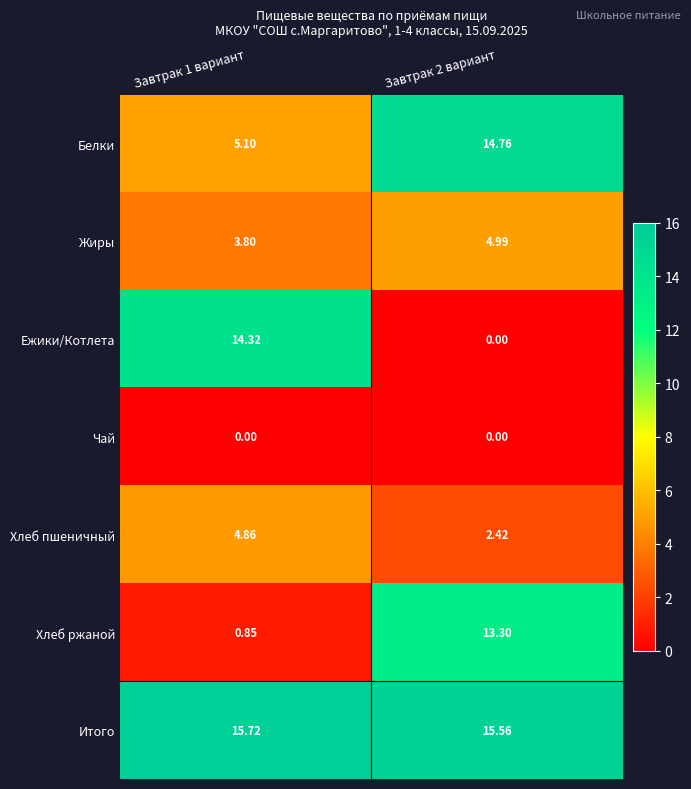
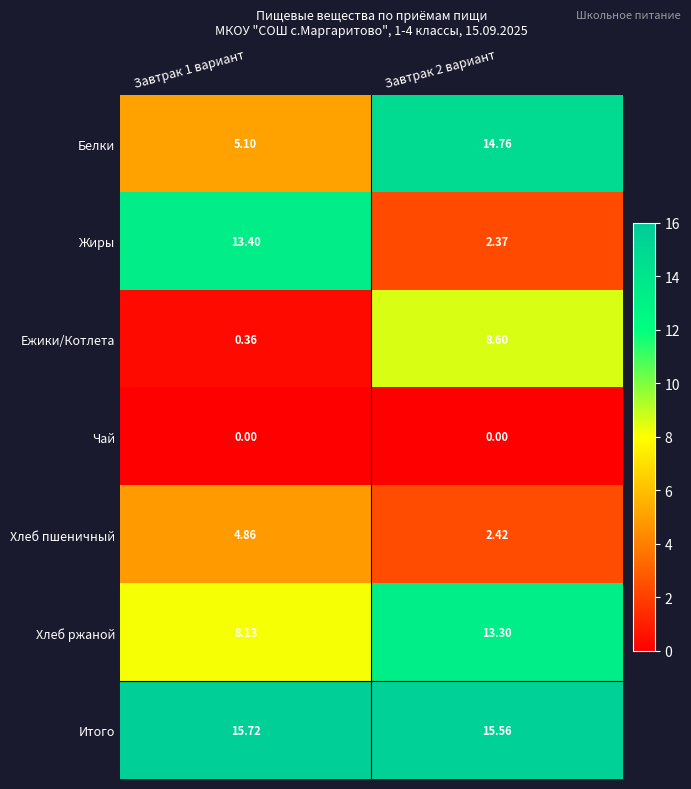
  {
    "Белки": {
      "Завтрак 1 вариант": 5.10,
      "Завтрак 2 вариант": 14.76
    },
    "Жиры": {
-     "Завтрак 1 вариант": 3.80,
-     "Завтрак 2 вариант": 4.99
+     "Завтрак 1 вариант": 13.40,
+     "Завтрак 2 вариант": 2.37
    },
    "Ежики/Котлета": {
-     "Завтрак 1 вариант": 14.32,
-     "Завтрак 2 вариант": 0.00
+     "Завтрак 1 вариант": 0.36,
+     "Завтрак 2 вариант": 8.60
    },
    "Чай": {
      "Завтрак 1 вариант": 0.00,
      "Завтрак 2 вариант": 0.00
    },
    "Хлеб пшеничный": {
      "Завтрак 1 вариант": 4.86,
      "Завтрак 2 вариант": 2.42
    },
    "Хлеб ржаной": {
-     "Завтрак 1 вариант": 0.85,
+     "Завтрак 1 вариант": 8.13,
      "Завтрак 2 вариант": 13.30
    },
    "Итого": {
      "Завтрак 1 вариант": 15.72,
      "Завтрак 2 вариант": 15.56
    }
  }
